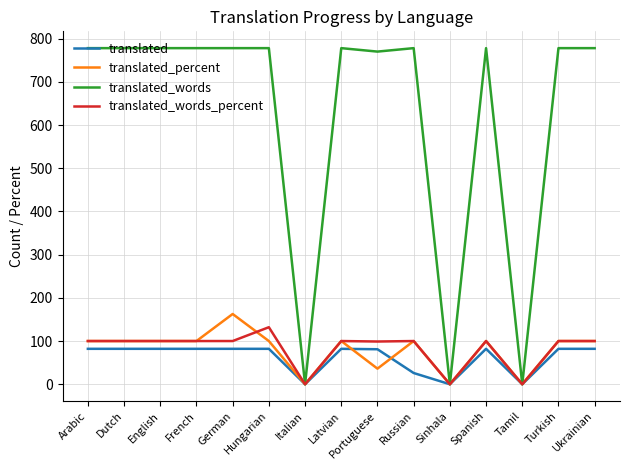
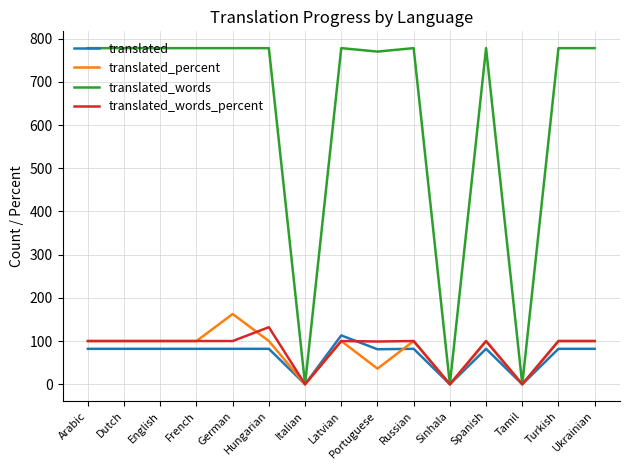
  {
    "translated": {
      "Arabic": 80,
      "Dutch": 80,
      "English": 80,
      "French": 80,
      "German": 80,
      "Hungarian": 80,
-     "Latvian": 80,
+     "Latvian": 110,
      "Portuguese": 80,
-     "Russian": 30,
+     "Russian": 80,
      "Spanish": 80,
      "Turkish": 80,
      "Ukrainian": 80
    },
    "translated_percent": {
      "German": 160,
      "Hungarian": 100,
      "Portuguese": 40
    },
    "translated_words": {
      "Arabic": 780,
      "Dutch": 780,
      "English": 780,
      "French": 780,
      "German": 780,
      "Hungarian": 780,
      "Latvian": 780,
      "Portuguese": 770,
      "Russian": 780,
      "Spanish": 780,
      "Turkish": 780,
      "Ukrainian": 780
    },
    "translated_words_percent": {
      "German": 100,
      "Hungarian": 130,
      "Portuguese": 100
    }
  }
